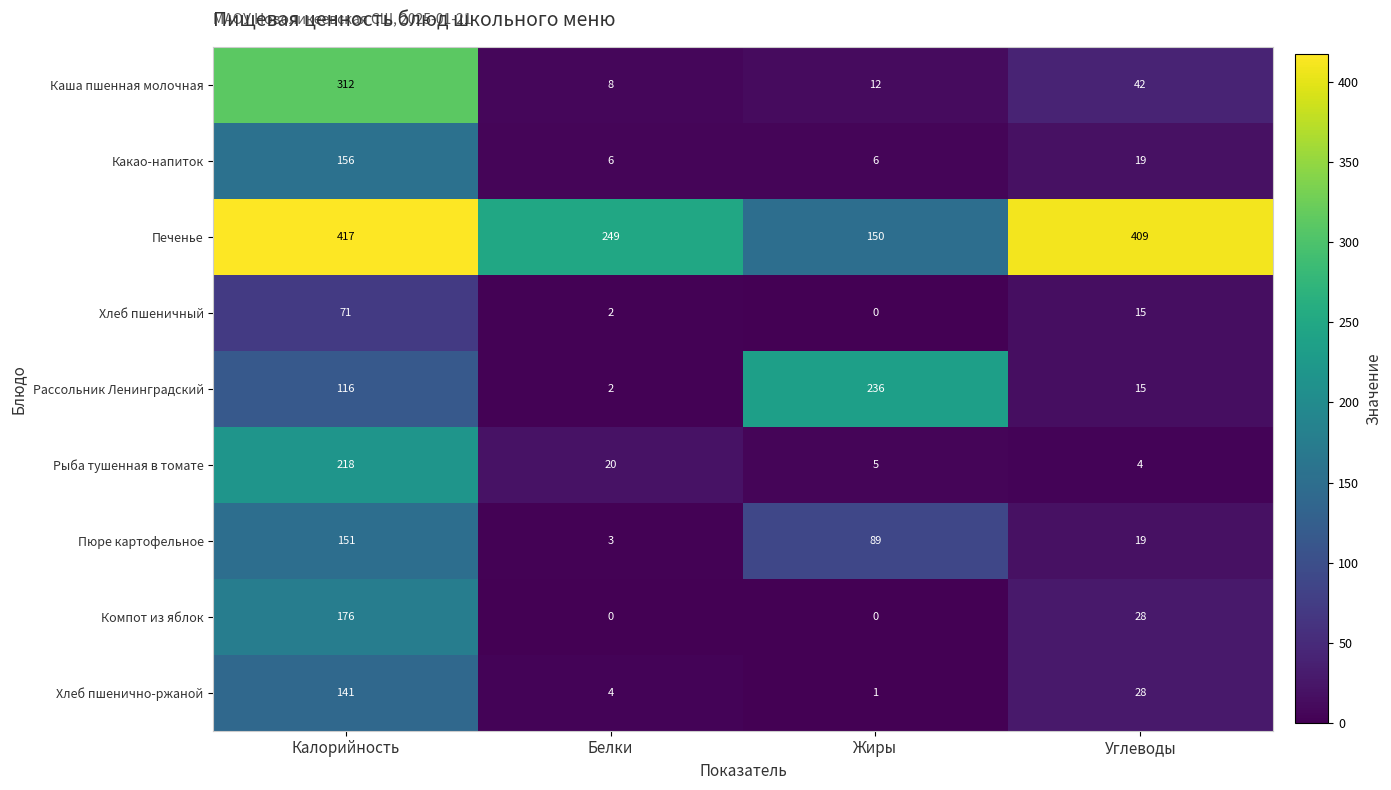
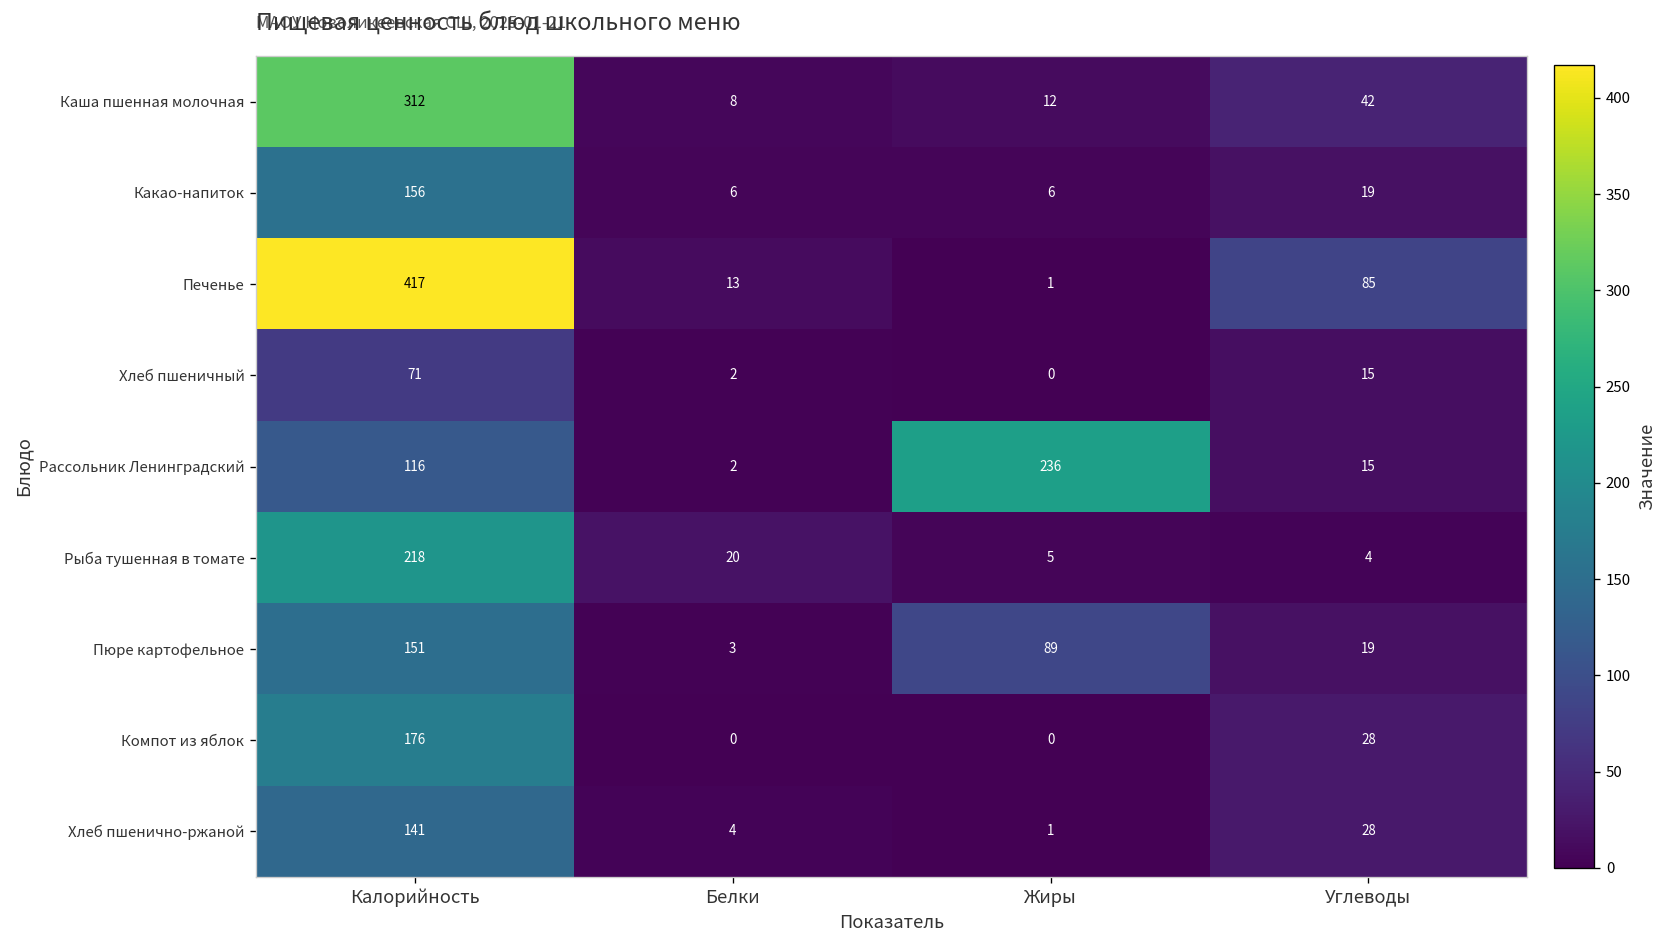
  {
    "Каша пшенная молочная": {
      "Калорийность": 312,
      "Белки": 8,
      "Жиры": 12,
      "Углеводы": 42
    },
    "Какао-напиток": {
      "Калорийность": 156,
      "Белки": 6,
      "Жиры": 6,
      "Углеводы": 19
    },
    "Печенье": {
      "Калорийность": 417,
-     "Белки": 249,
-     "Жиры": 150,
-     "Углеводы": 409
+     "Белки": 13,
+     "Жиры": 1,
+     "Углеводы": 85
    },
    "Хлеб пшеничный": {
      "Калорийность": 71,
      "Белки": 2,
      "Жиры": 0,
      "Углеводы": 15
    },
    "Рассольник Ленинградский": {
      "Калорийность": 116,
      "Белки": 2,
      "Жиры": 236,
      "Углеводы": 15
    },
    "Рыба тушенная в томате": {
      "Калорийность": 218,
      "Белки": 20,
      "Жиры": 5,
      "Углеводы": 4
    },
    "Пюре картофельное": {
      "Калорийность": 151,
      "Белки": 3,
      "Жиры": 89,
      "Углеводы": 19
    },
    "Компот из яблок": {
      "Калорийность": 176,
      "Белки": 0,
      "Жиры": 0,
      "Углеводы": 28
    },
    "Хлеб пшенично-ржаной": {
      "Калорийность": 141,
      "Белки": 4,
      "Жиры": 1,
      "Углеводы": 28
    }
  }
